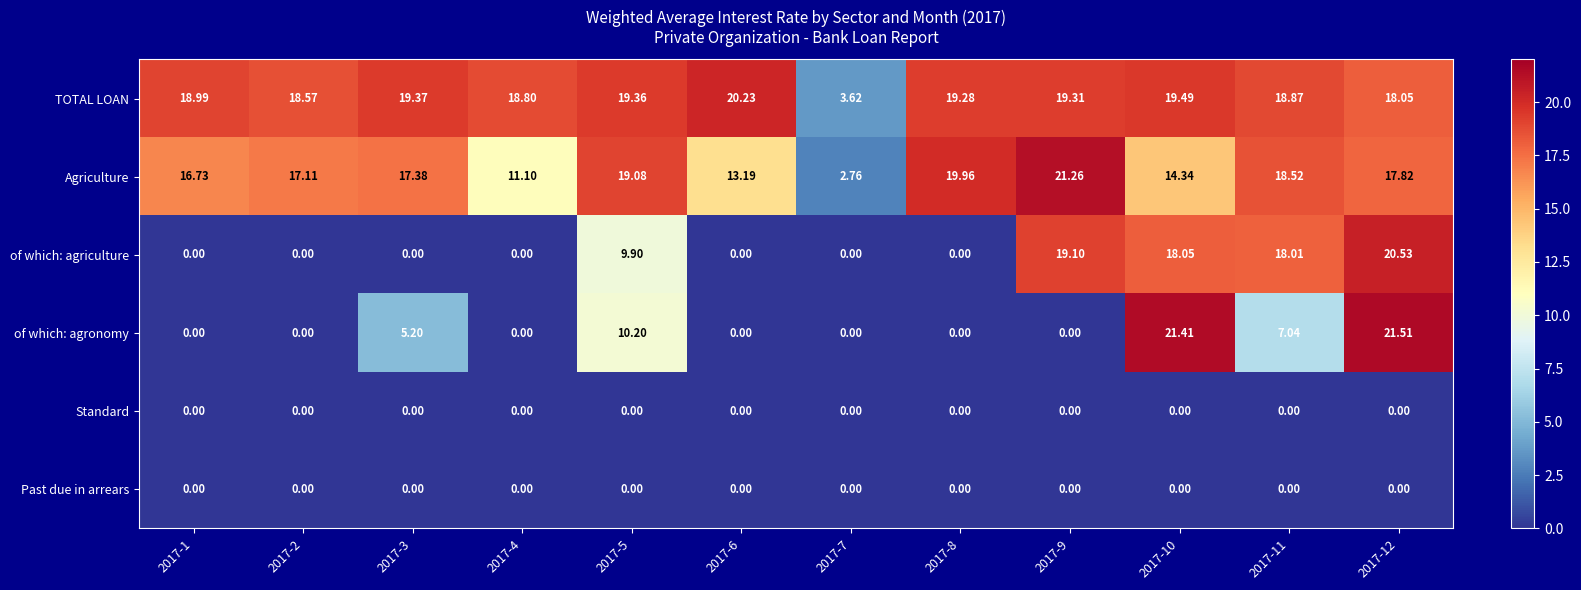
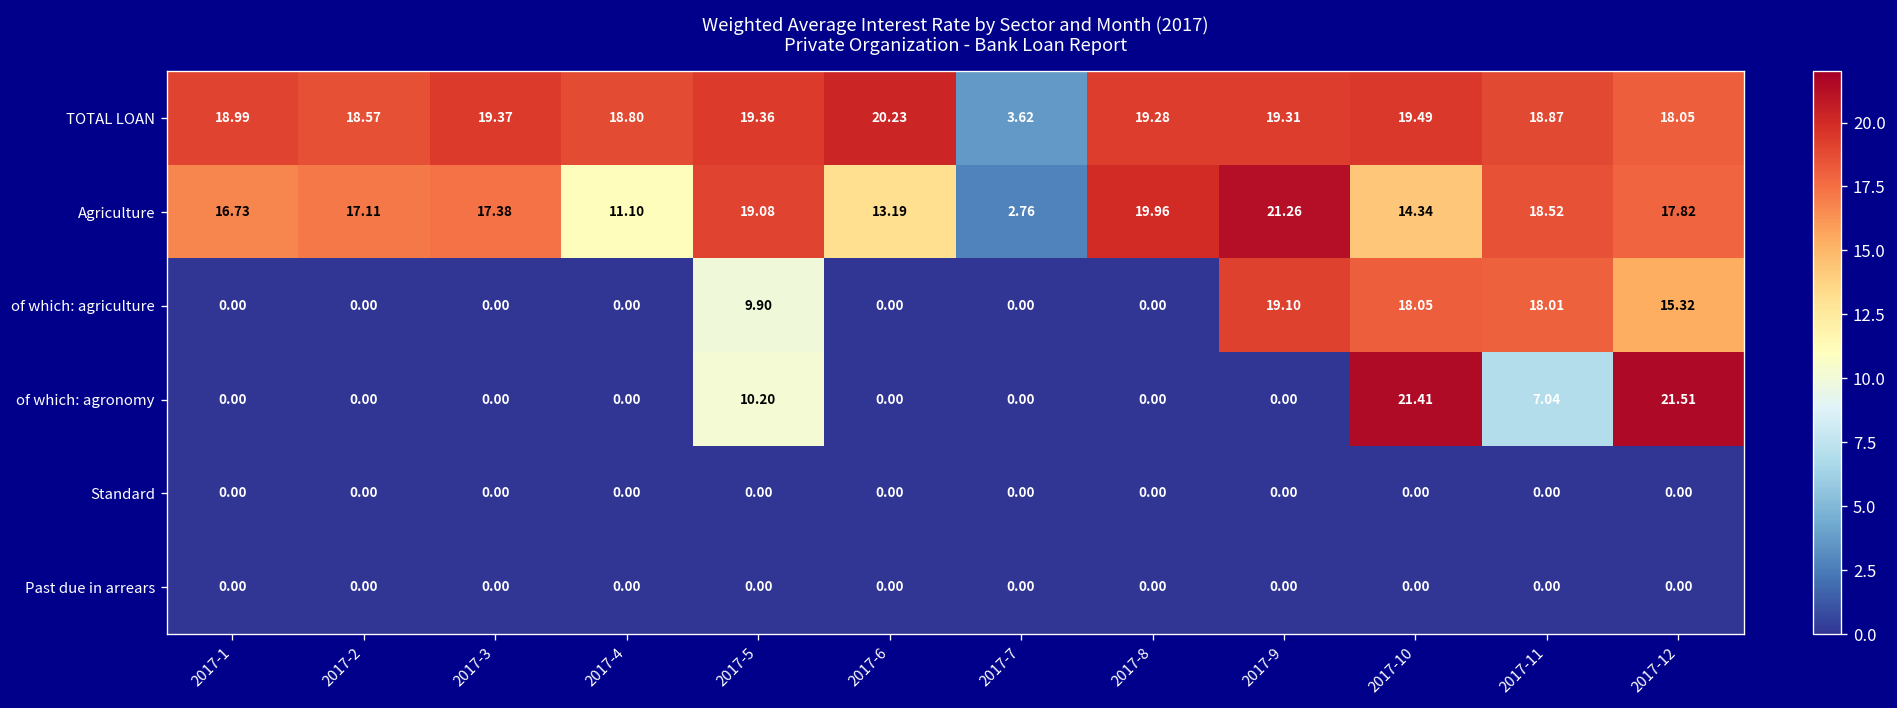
  {
    "TOTAL LOAN": {
      "2017-1": 18.99,
      "2017-2": 18.57,
      "2017-3": 19.37,
      "2017-4": 18.80,
      "2017-5": 19.36,
      "2017-6": 20.23,
      "2017-7": 3.62,
      "2017-8": 19.28,
      "2017-9": 19.31,
      "2017-10": 19.49,
      "2017-11": 18.87,
      "2017-12": 18.05
    },
    "Agriculture": {
      "2017-1": 16.73,
      "2017-2": 17.11,
      "2017-3": 17.38,
      "2017-4": 11.10,
      "2017-5": 19.08,
      "2017-6": 13.19,
      "2017-7": 2.76,
      "2017-8": 19.96,
      "2017-9": 21.26,
      "2017-10": 14.34,
      "2017-11": 18.52,
      "2017-12": 17.82
    },
    "of which: agriculture": {
      "2017-1": 0.00,
      "2017-2": 0.00,
      "2017-3": 0.00,
      "2017-4": 0.00,
      "2017-5": 9.90,
      "2017-6": 0.00,
      "2017-7": 0.00,
      "2017-8": 0.00,
      "2017-9": 19.10,
      "2017-10": 18.05,
      "2017-11": 18.01,
-     "2017-12": 20.53
+     "2017-12": 15.32
    },
    "of which: agronomy": {
      "2017-1": 0.00,
      "2017-2": 0.00,
-     "2017-3": 5.20,
+     "2017-3": 0.00,
      "2017-4": 0.00,
      "2017-5": 10.20,
      "2017-6": 0.00,
      "2017-7": 0.00,
      "2017-8": 0.00,
      "2017-9": 0.00,
      "2017-10": 21.41,
      "2017-11": 7.04,
      "2017-12": 21.51
    },
    "Standard": {
      "2017-1": 0.00,
      "2017-2": 0.00,
      "2017-3": 0.00,
      "2017-4": 0.00,
      "2017-5": 0.00,
      "2017-6": 0.00,
      "2017-7": 0.00,
      "2017-8": 0.00,
      "2017-9": 0.00,
      "2017-10": 0.00,
      "2017-11": 0.00,
      "2017-12": 0.00
    },
    "Past due in arrears": {
      "2017-1": 0.00,
      "2017-2": 0.00,
      "2017-3": 0.00,
      "2017-4": 0.00,
      "2017-5": 0.00,
      "2017-6": 0.00,
      "2017-7": 0.00,
      "2017-8": 0.00,
      "2017-9": 0.00,
      "2017-10": 0.00,
      "2017-11": 0.00,
      "2017-12": 0.00
    }
  }
